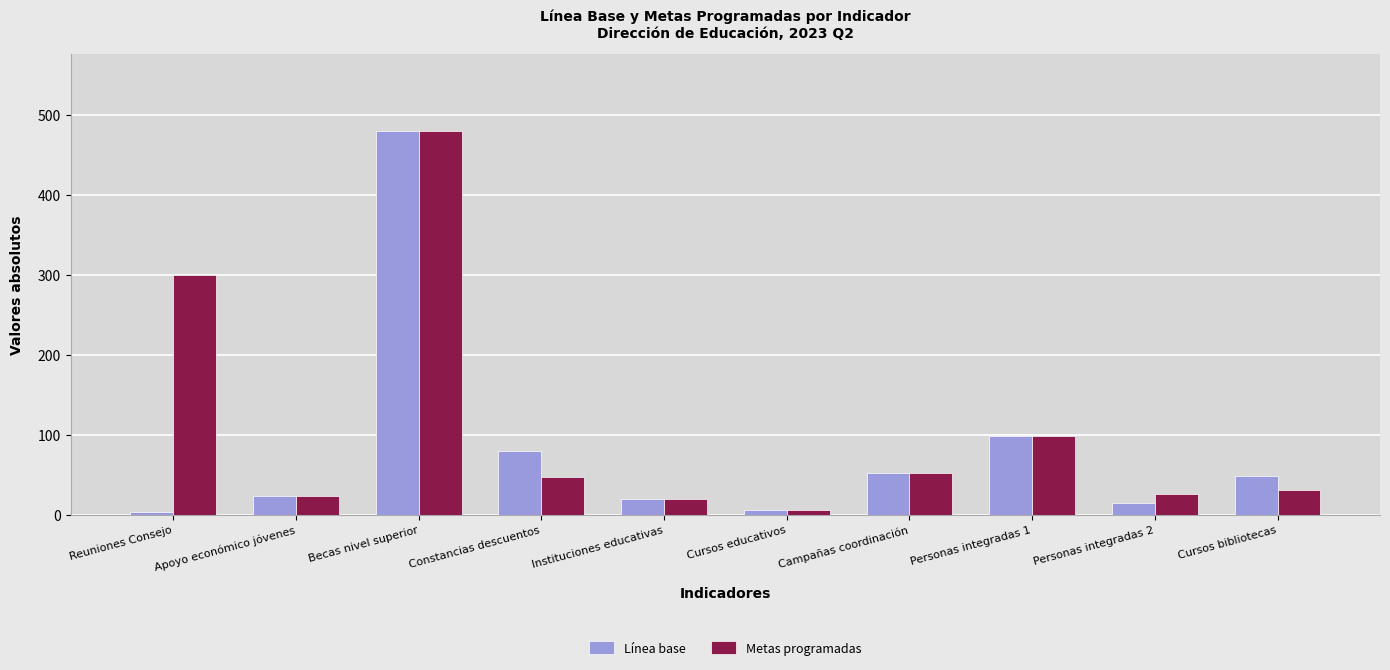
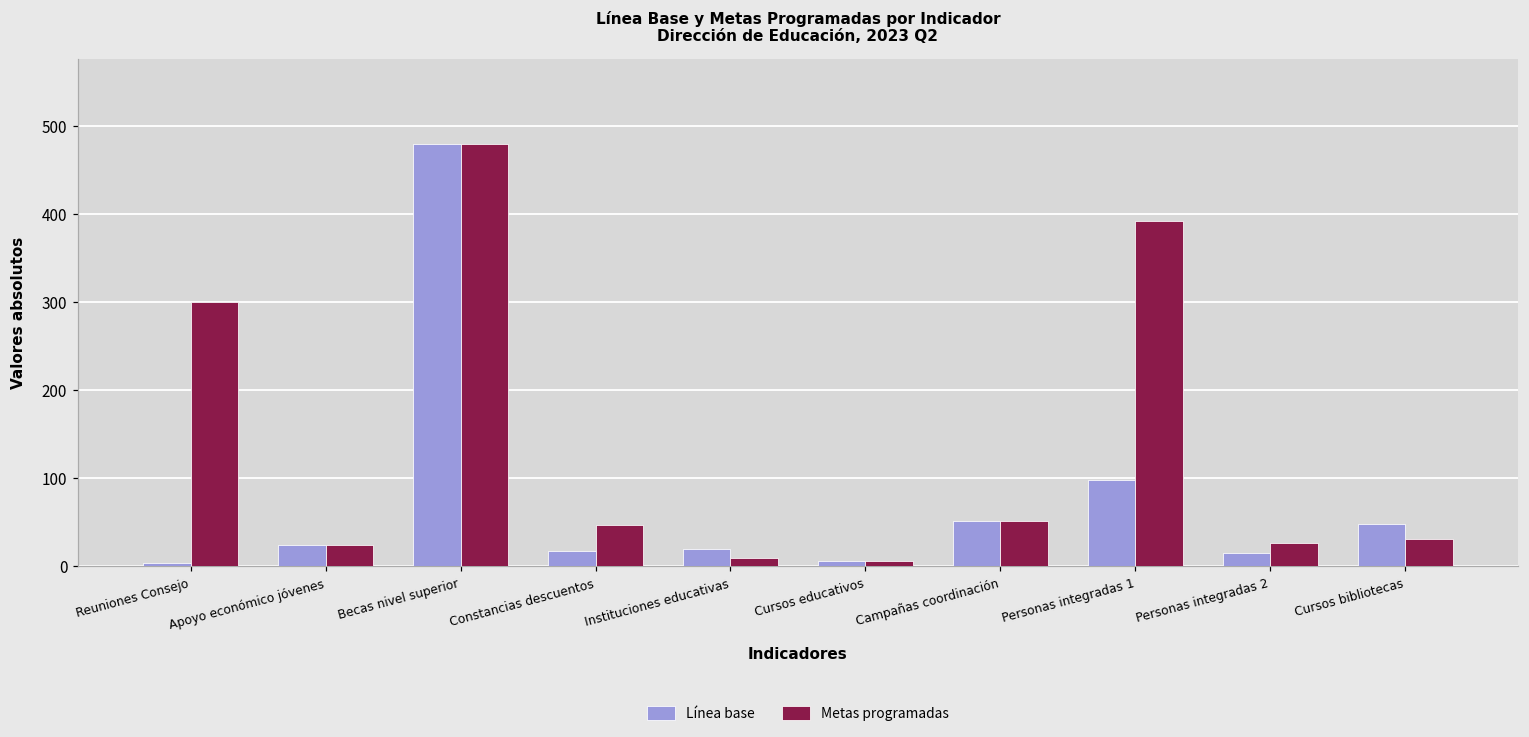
  {
    "Línea base": {
      "Reuniones Consejo": 0,
      "Apoyo económico jóvenes": 20,
      "Becas nivel superior": 480,
-     "Constancias descuentos": 80,
+     "Constancias descuentos": 20,
      "Instituciones educativas": 20,
      "Cursos educativos": 10,
      "Campañas coordinación": 50,
      "Personas integradas 1": 100,
      "Personas integradas 2": 20,
      "Cursos bibliotecas": 50
    },
    "Metas programadas": {
      "Reuniones Consejo": 300,
      "Apoyo económico jóvenes": 20,
      "Becas nivel superior": 480,
      "Constancias descuentos": 50,
-     "Instituciones educativas": 20,
+     "Instituciones educativas": 10,
      "Cursos educativos": 10,
      "Campañas coordinación": 50,
-     "Personas integradas 1": 100,
+     "Personas integradas 1": 390,
      "Personas integradas 2": 30,
      "Cursos bibliotecas": 30
    }
  }
